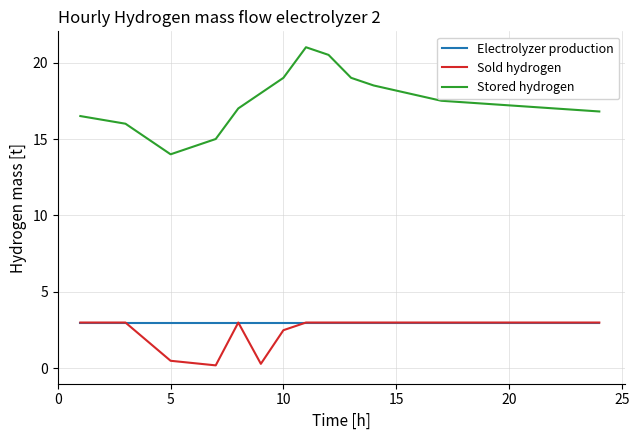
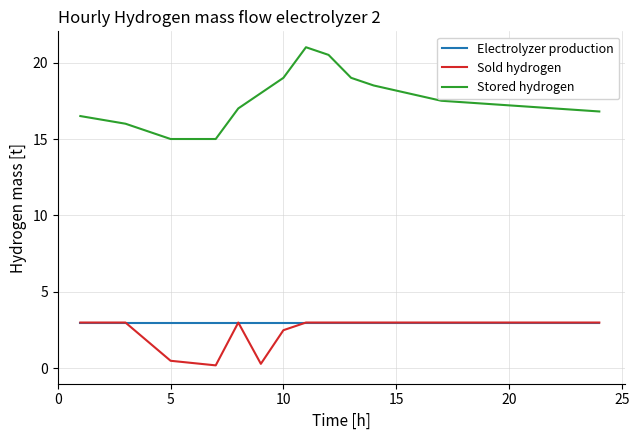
  {
    "Electrolyzer production": {
      "5": 3,
      "10": 3
    },
    "Sold hydrogen": {
      "5": 0.5,
      "10": 2.5
    },
    "Stored hydrogen": {
-     "5": 14,
+     "5": 15,
      "10": 19
    }
  }
